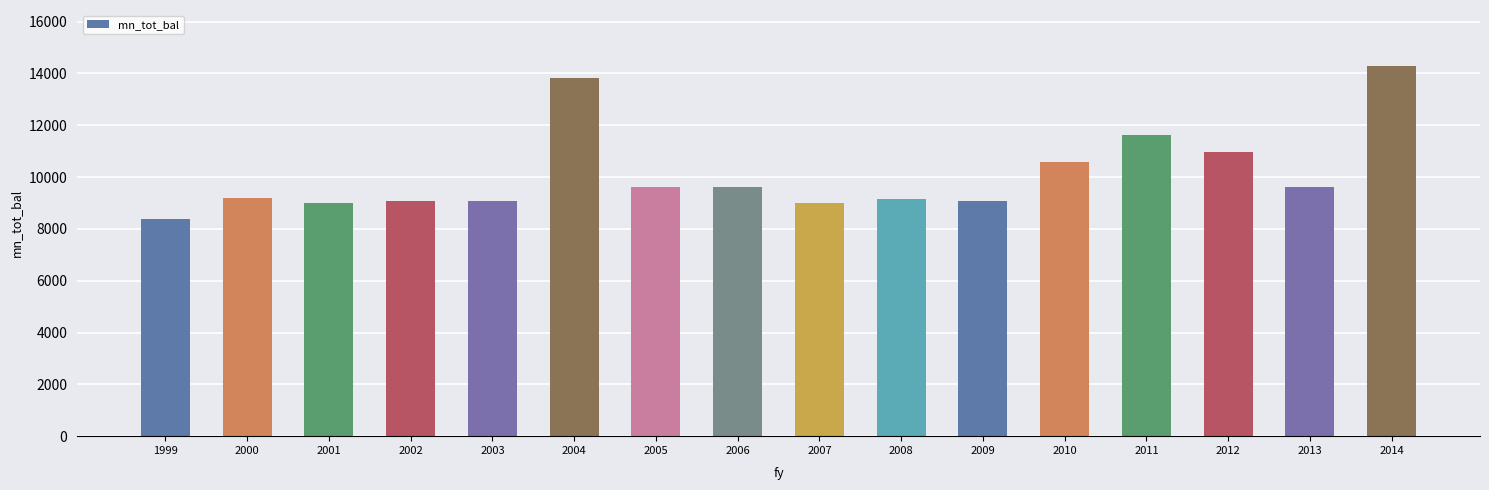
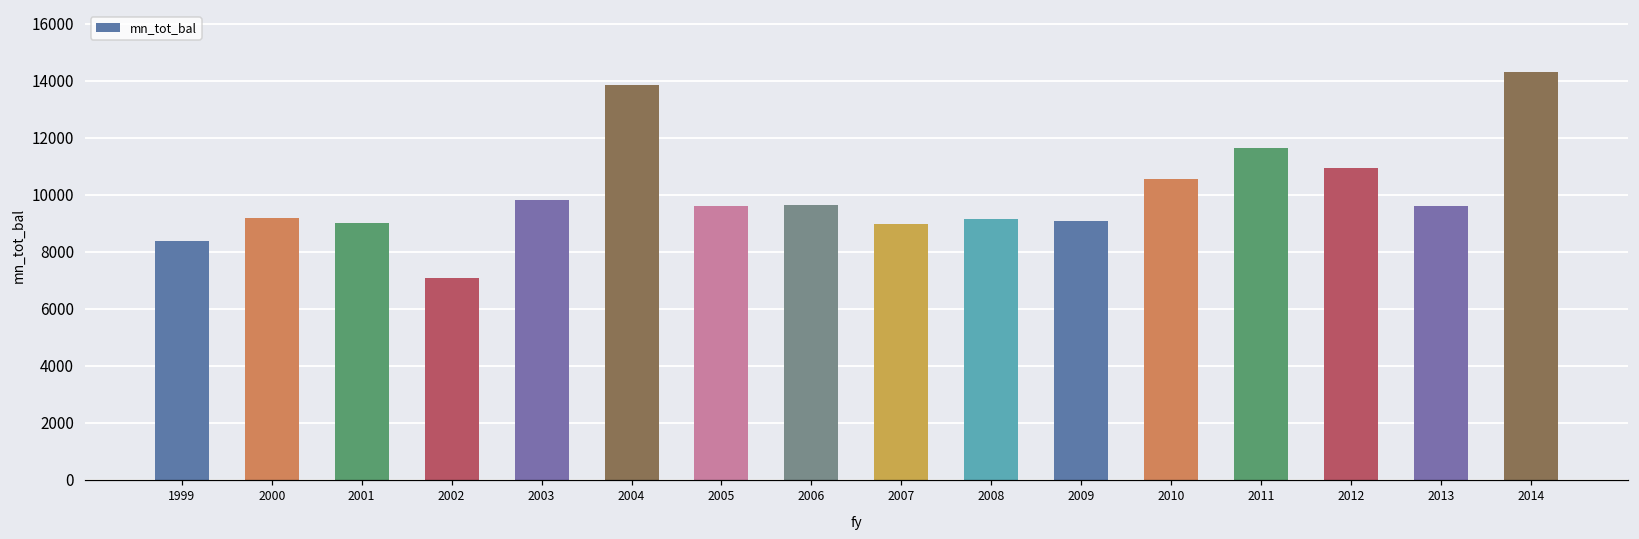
  {
    "1999": 8400,
    "2000": 9200,
    "2001": 9000,
-   "2002": 9100,
-   "2003": 9100,
+   "2002": 7100,
+   "2003": 9800,
    "2004": 13800,
    "2005": 9600,
    "2006": 9600,
    "2007": 9000,
    "2008": 9200,
    "2009": 9100,
    "2010": 10600,
    "2011": 11600,
    "2012": 11000,
    "2013": 9600,
    "2014": 14300
  }
